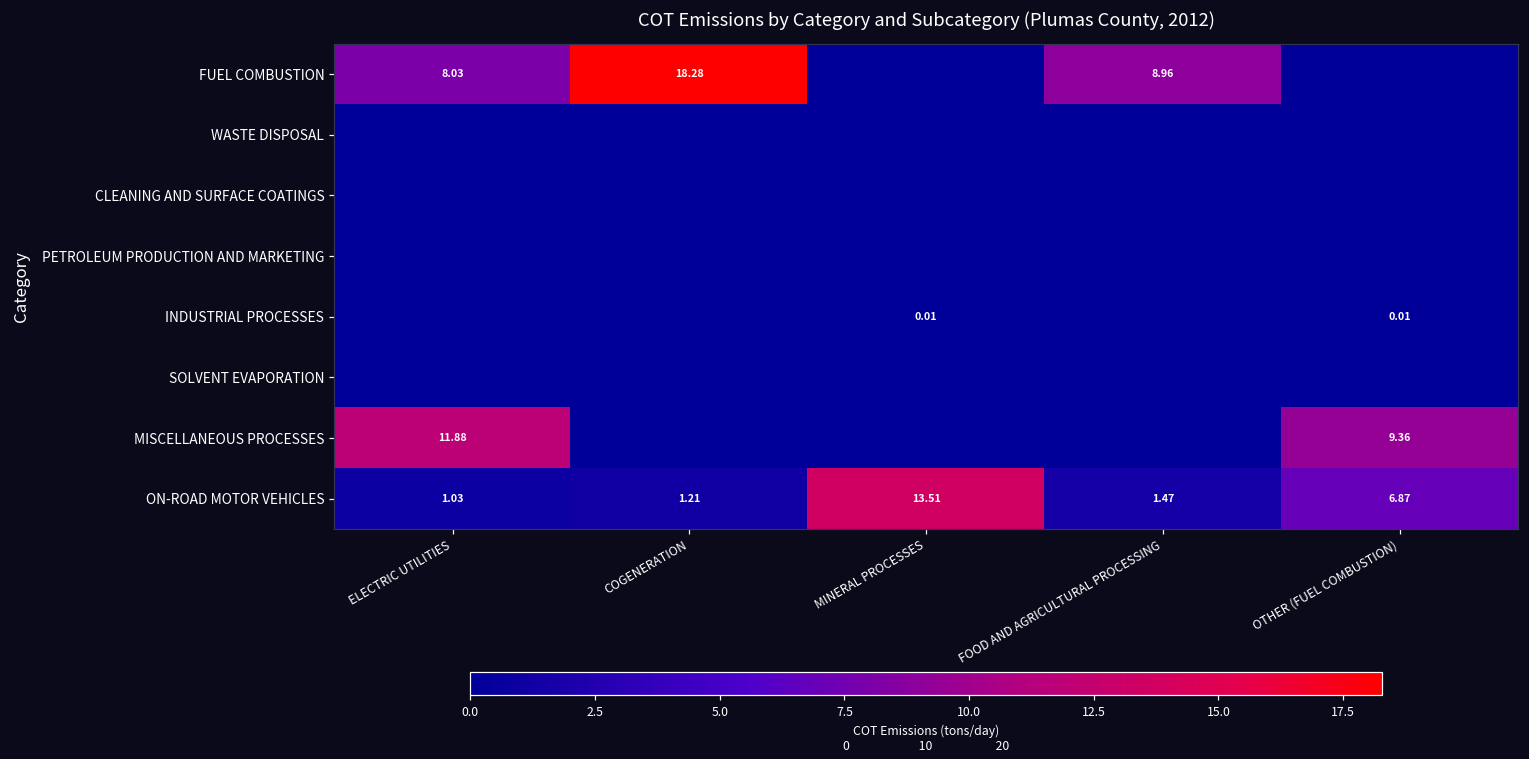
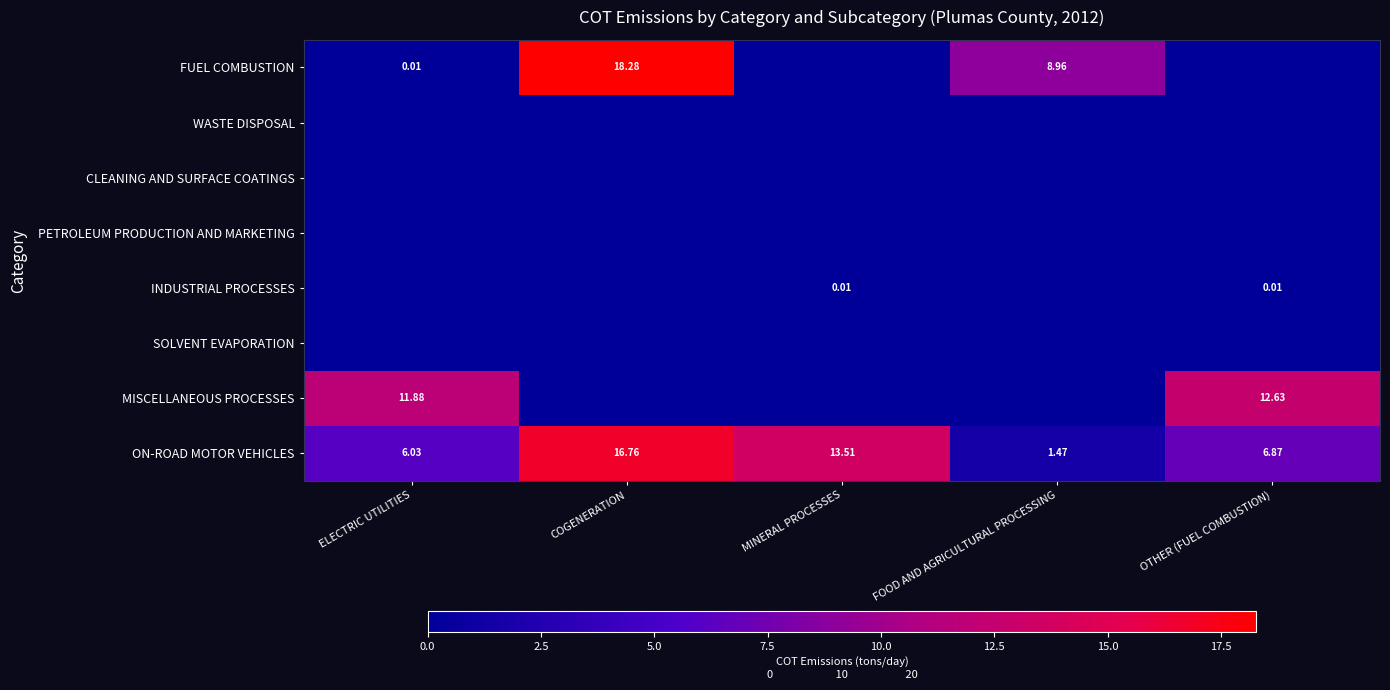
  {
    "FUEL COMBUSTION": {
-     "ELECTRIC UTILITIES": 8.03,
+     "ELECTRIC UTILITIES": 0.01,
      "COGENERATION": 18.28,
      "FOOD AND AGRICULTURAL PROCESSING": 8.96
    },
    "INDUSTRIAL PROCESSES": {
      "MINERAL PROCESSES": 0.01,
      "OTHER (FUEL COMBUSTION)": 0.01
    },
    "MISCELLANEOUS PROCESSES": {
      "ELECTRIC UTILITIES": 11.88,
-     "OTHER (FUEL COMBUSTION)": 9.36
+     "OTHER (FUEL COMBUSTION)": 12.63
    },
    "ON-ROAD MOTOR VEHICLES": {
-     "ELECTRIC UTILITIES": 1.03,
-     "COGENERATION": 1.21,
+     "ELECTRIC UTILITIES": 6.03,
+     "COGENERATION": 16.76,
      "MINERAL PROCESSES": 13.51,
      "FOOD AND AGRICULTURAL PROCESSING": 1.47,
      "OTHER (FUEL COMBUSTION)": 6.87
    }
  }
